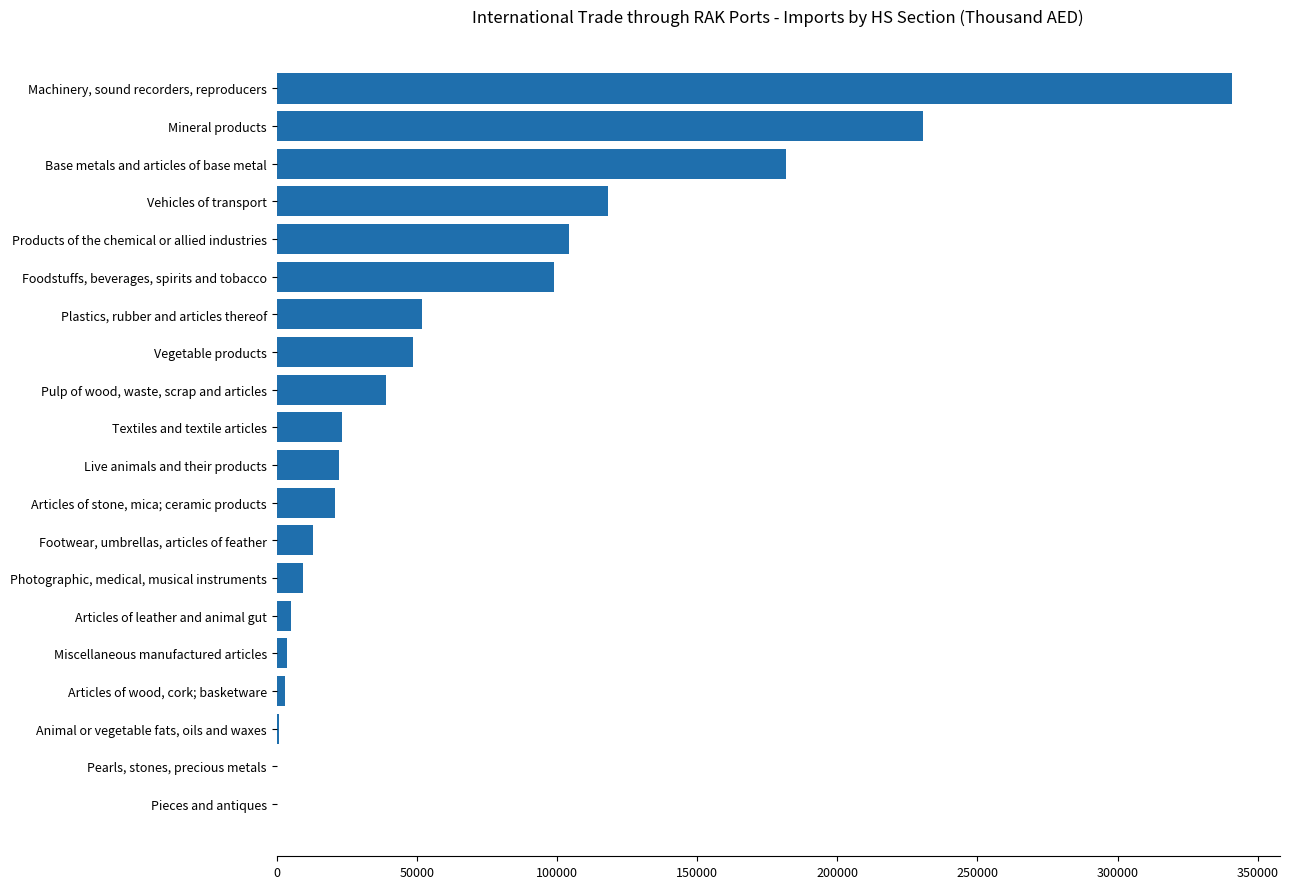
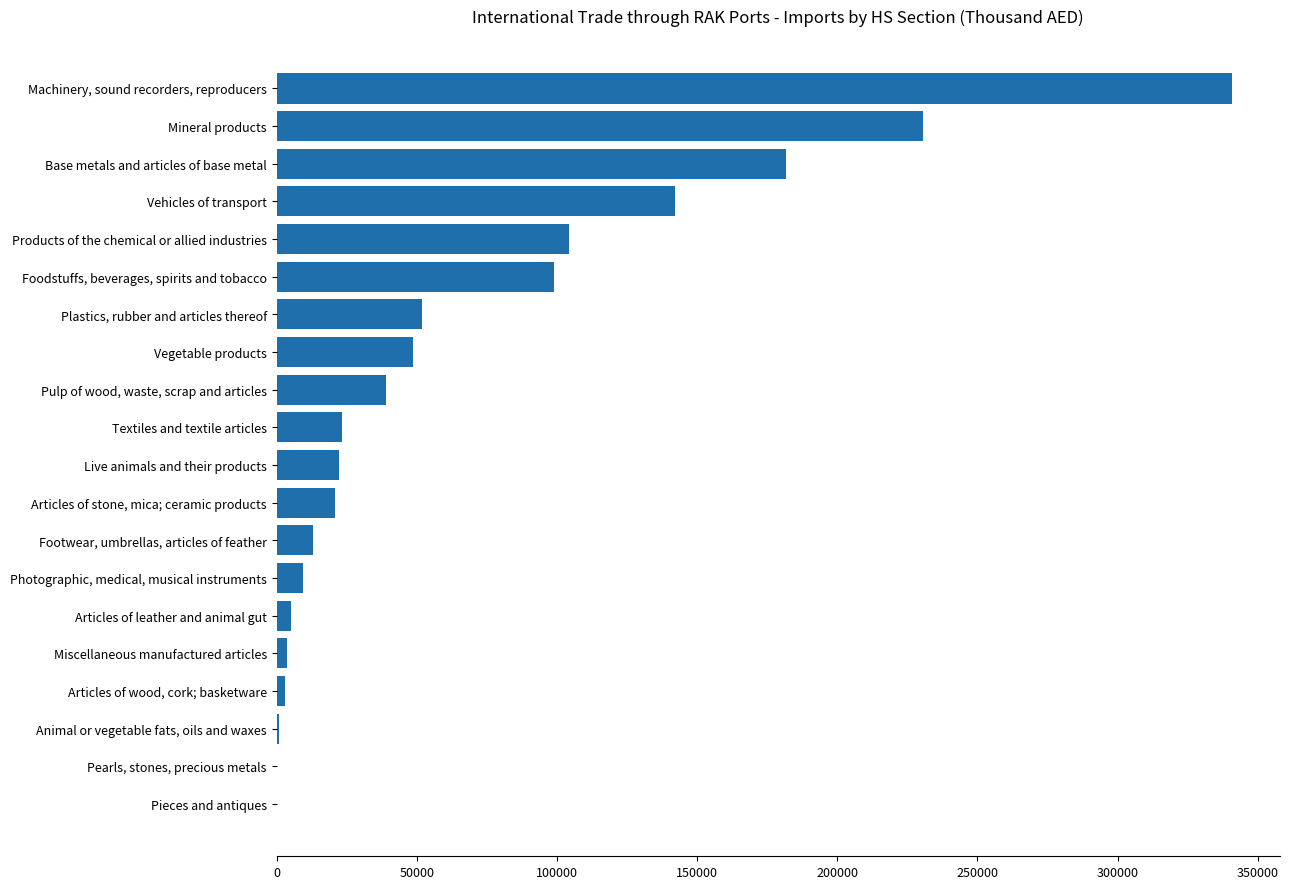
  {
    "Machinery, sound recorders, reproducers": 341000,
    "Mineral products": 231000,
    "Base metals and articles of base metal": 182000,
-   "Vehicles of transport": 118000,
+   "Vehicles of transport": 142000,
    "Products of the chemical or allied industries": 104000,
    "Foodstuffs, beverages, spirits and tobacco": 99000,
    "Plastics, rubber and articles thereof": 52000,
    "Vegetable products": 48000,
    "Pulp of wood, waste, scrap and articles": 39000,
    "Textiles and textile articles": 23000,
    "Live animals and their products": 22000,
    "Articles of stone, mica; ceramic products": 21000,
    "Footwear, umbrellas, articles of feather": 13000,
    "Photographic, medical, musical instruments": 9000,
    "Articles of leather and animal gut": 5000,
    "Miscellaneous manufactured articles": 4000,
    "Articles of wood, cork; basketware": 3000,
    "Pieces and antiques": 0
  }
